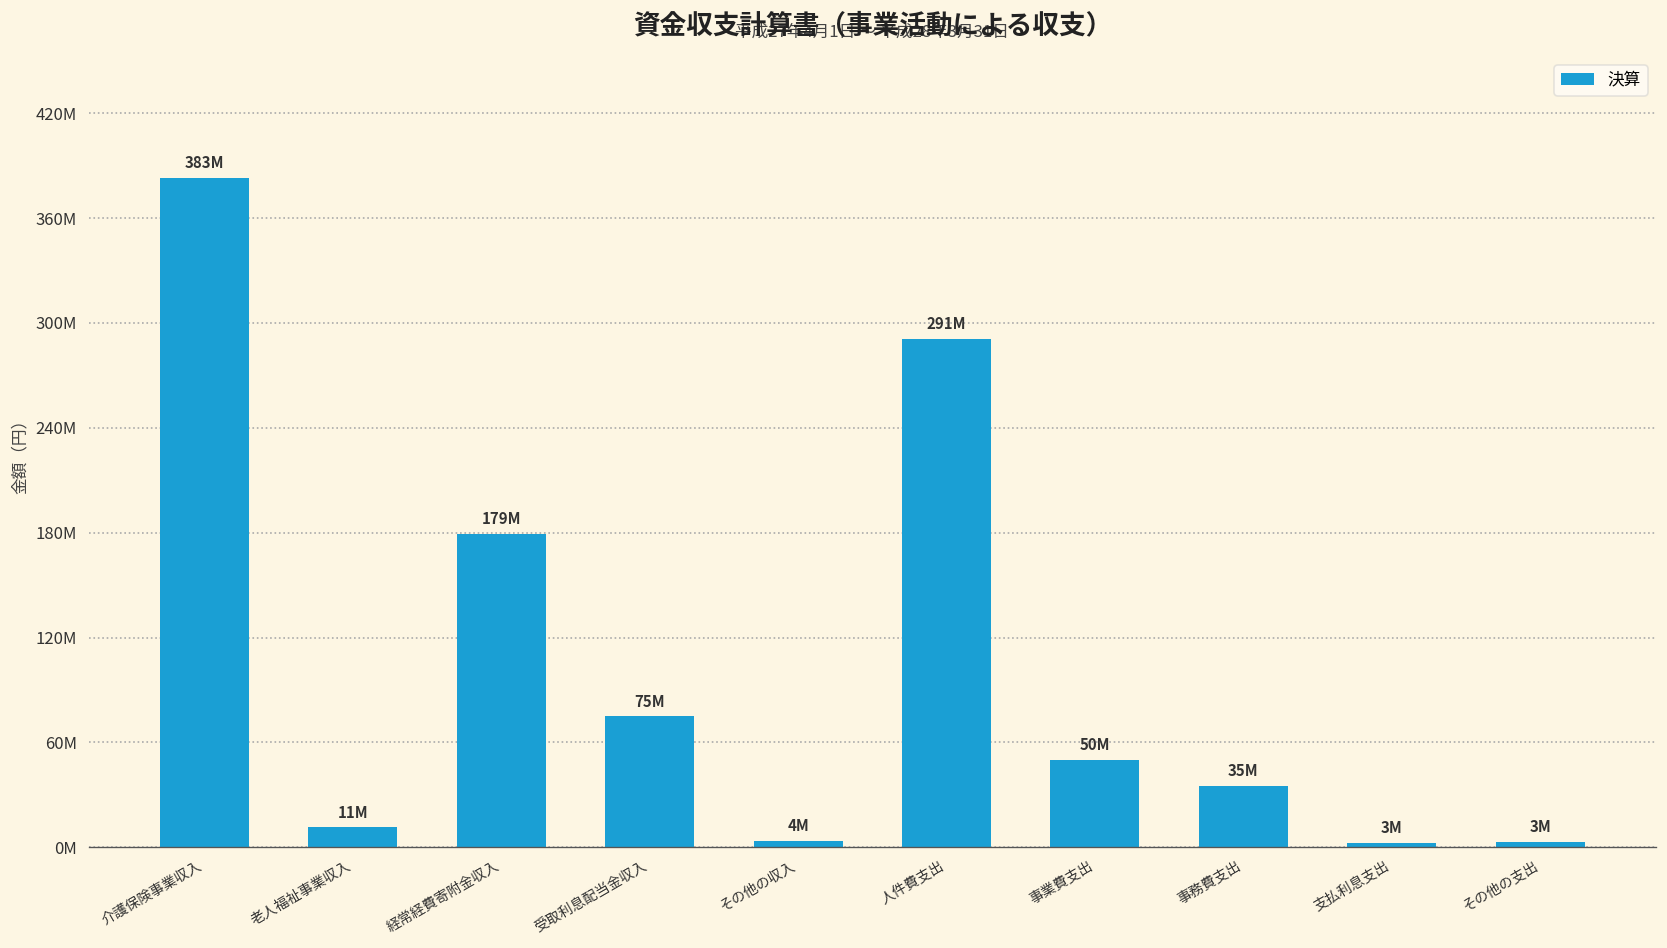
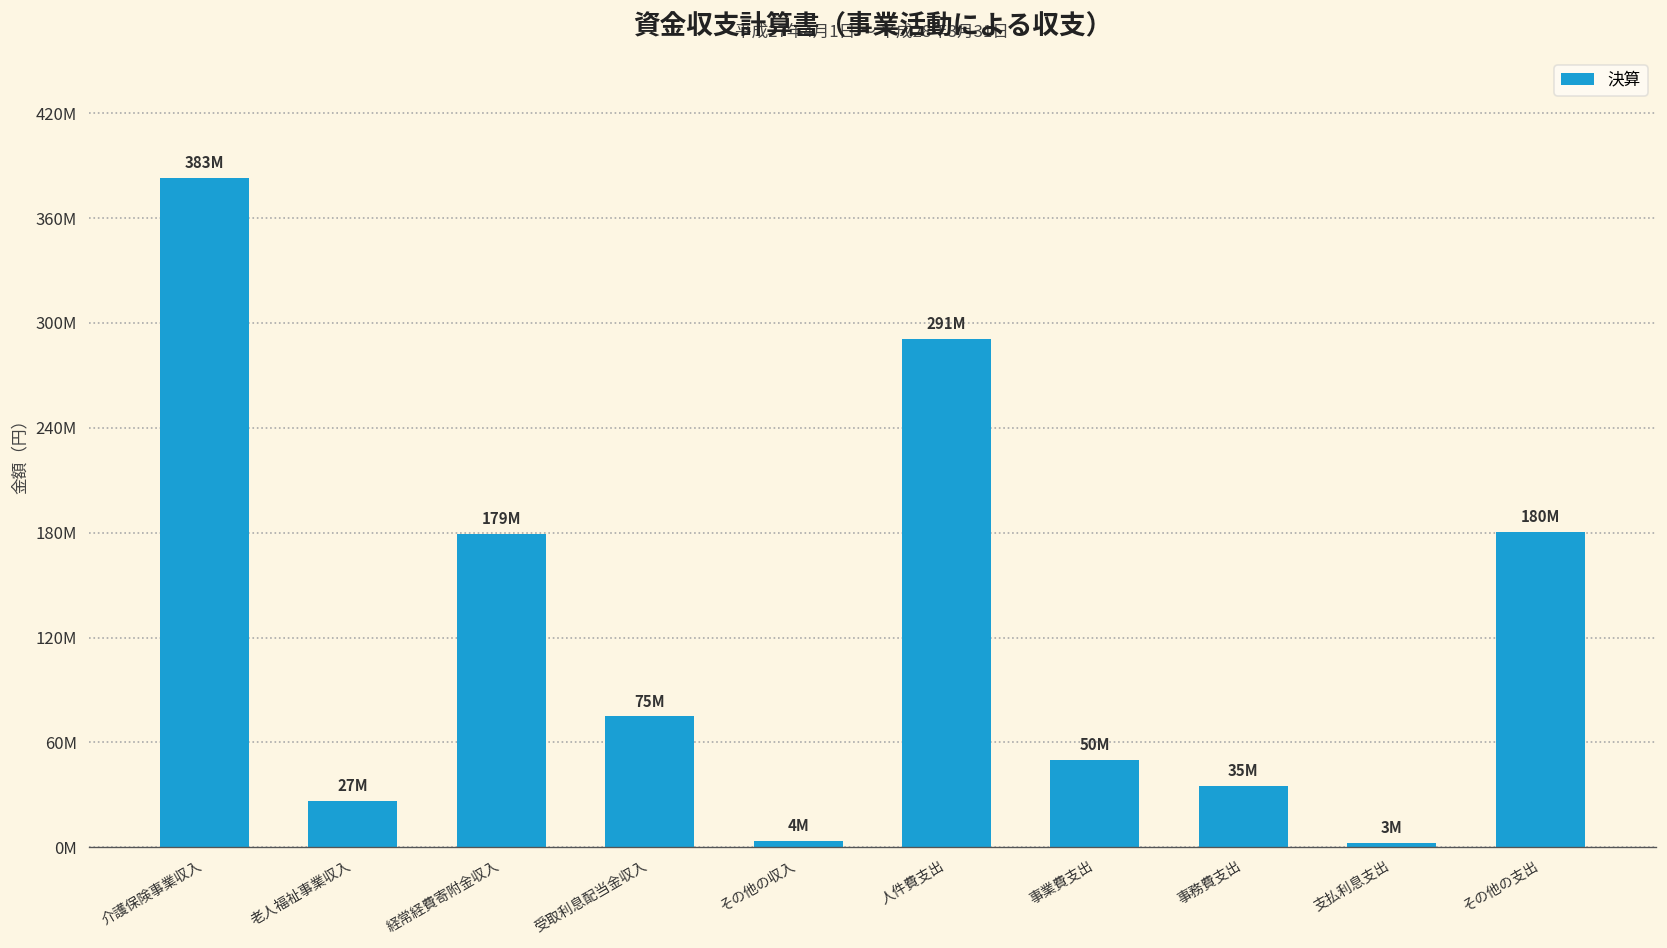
  {
    "介護保険事業収入": "383M",
-   "老人福祉事業収入": "11M",
+   "老人福祉事業収入": "27M",
    "経常経費寄附金収入": "179M",
    "受取利息配当金収入": "75M",
    "その他の収入": "4M",
    "人件費支出": "291M",
    "事業費支出": "50M",
    "事務費支出": "35M",
    "支払利息支出": "3M",
-   "その他の支出": "3M"
+   "その他の支出": "180M"
  }
